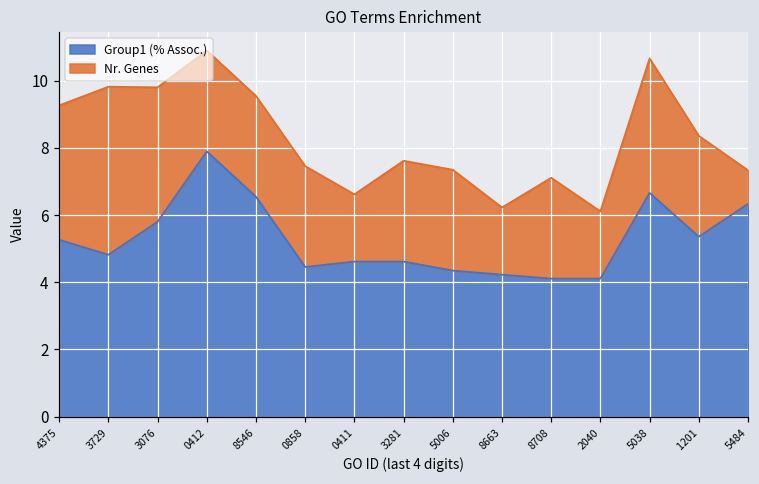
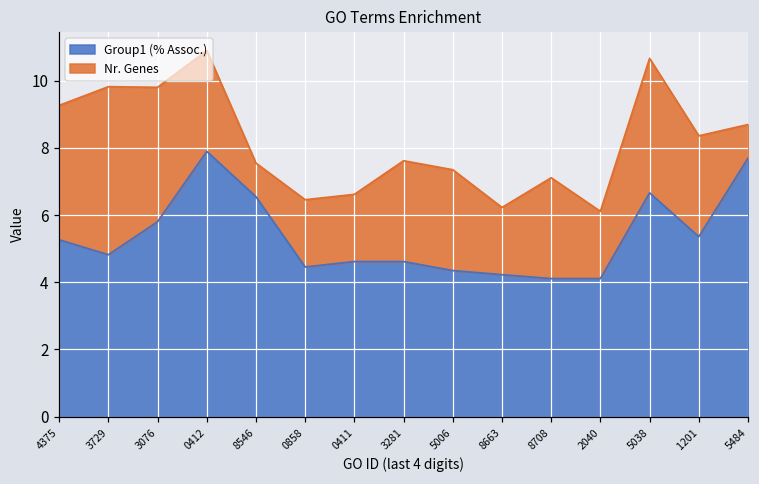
  {
    "Group1 (% Assoc.)": {
      "4375": 5.3,
      "3729": 4.8,
      "3076": 5.8,
      "0412": 7.9,
      "8546": 6.5,
      "0858": 4.5,
      "0411": 4.6,
      "3281": 4.6,
      "5006": 4.3,
      "8663": 4.2,
      "8708": 4.1,
      "2040": 4.1,
      "5038": 6.7,
      "1201": 5.4,
-     "5484": 6.3
+     "5484": 7.7
    },
    "Nr. Genes": {
      "4375": 4,
      "3729": 5,
      "3076": 4,
-     "8546": 3,
-     "0858": 3,
+     "8546": 1,
+     "0858": 2,
      "0411": 2,
      "3281": 3,
      "5006": 3,
      "8663": 2,
      "8708": 3,
      "2040": 2,
      "5038": 4,
      "1201": 3,
      "5484": 1
    }
  }
